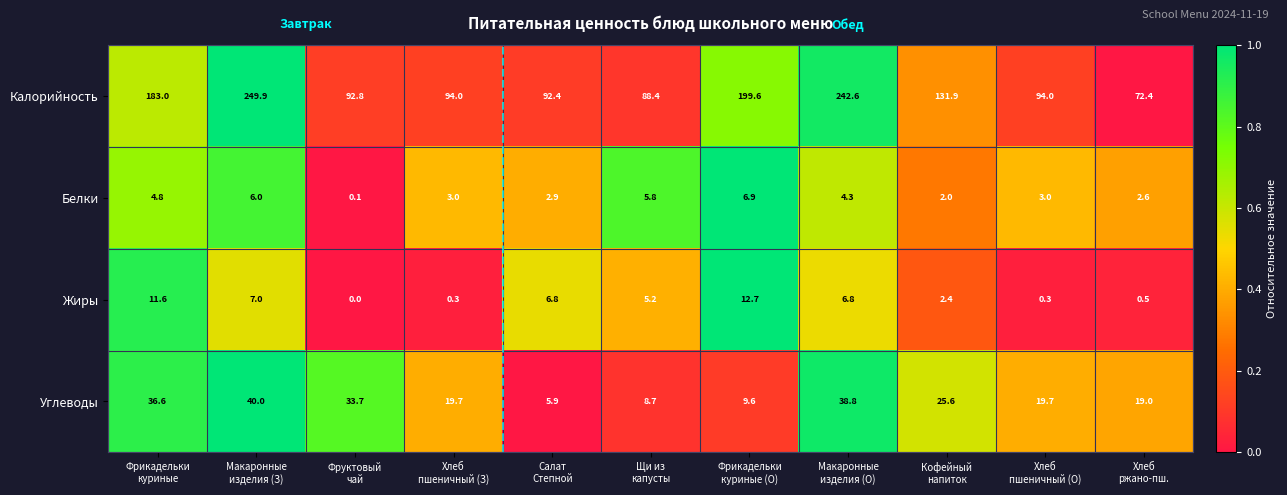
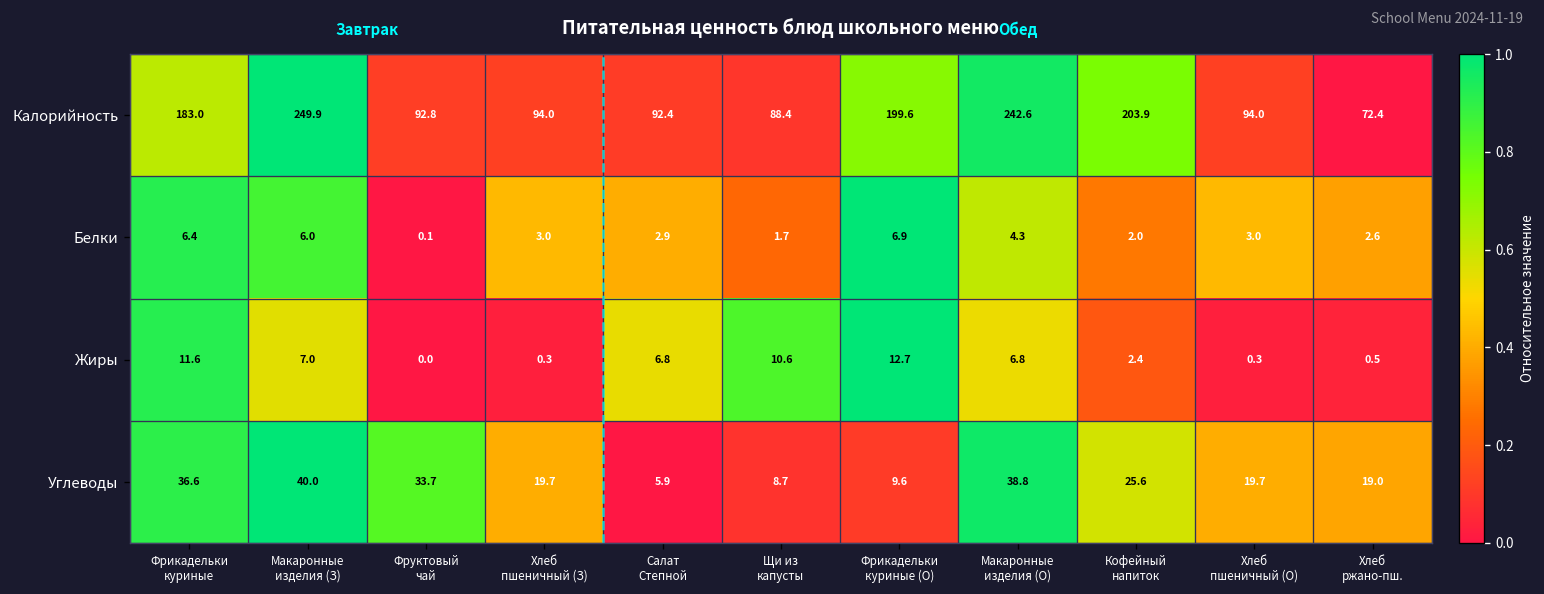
  {
    "Калорийность": {
      "Фрикадельки куриные": 183.0,
      "Макаронные изделия (З)": 249.9,
      "Фруктовый чай": 92.8,
      "Хлеб пшеничный (З)": 94.0,
      "Салат Степной": 92.4,
      "Щи из капусты": 88.4,
      "Фрикадельки куриные (О)": 199.6,
      "Макаронные изделия (О)": 242.6,
-     "Кофейный напиток": 131.9,
+     "Кофейный напиток": 203.9,
      "Хлеб пшеничный (О)": 94.0,
      "Хлеб ржано-пш.": 72.4
    },
    "Белки": {
-     "Фрикадельки куриные": 4.8,
+     "Фрикадельки куриные": 6.4,
      "Макаронные изделия (З)": 6.0,
      "Фруктовый чай": 0.1,
      "Хлеб пшеничный (З)": 3.0,
      "Салат Степной": 2.9,
-     "Щи из капусты": 5.8,
+     "Щи из капусты": 1.7,
      "Фрикадельки куриные (О)": 6.9,
      "Макаронные изделия (О)": 4.3,
      "Кофейный напиток": 2.0,
      "Хлеб пшеничный (О)": 3.0,
      "Хлеб ржано-пш.": 2.6
    },
    "Жиры": {
      "Фрикадельки куриные": 11.6,
      "Макаронные изделия (З)": 7.0,
      "Фруктовый чай": 0.0,
      "Хлеб пшеничный (З)": 0.3,
      "Салат Степной": 6.8,
-     "Щи из капусты": 5.2,
+     "Щи из капусты": 10.6,
      "Фрикадельки куриные (О)": 12.7,
      "Макаронные изделия (О)": 6.8,
      "Кофейный напиток": 2.4,
      "Хлеб пшеничный (О)": 0.3,
      "Хлеб ржано-пш.": 0.5
    },
    "Углеводы": {
      "Фрикадельки куриные": 36.6,
      "Макаронные изделия (З)": 40.0,
      "Фруктовый чай": 33.7,
      "Хлеб пшеничный (З)": 19.7,
      "Салат Степной": 5.9,
      "Щи из капусты": 8.7,
      "Фрикадельки куриные (О)": 9.6,
      "Макаронные изделия (О)": 38.8,
      "Кофейный напиток": 25.6,
      "Хлеб пшеничный (О)": 19.7,
      "Хлеб ржано-пш.": 19.0
    }
  }
